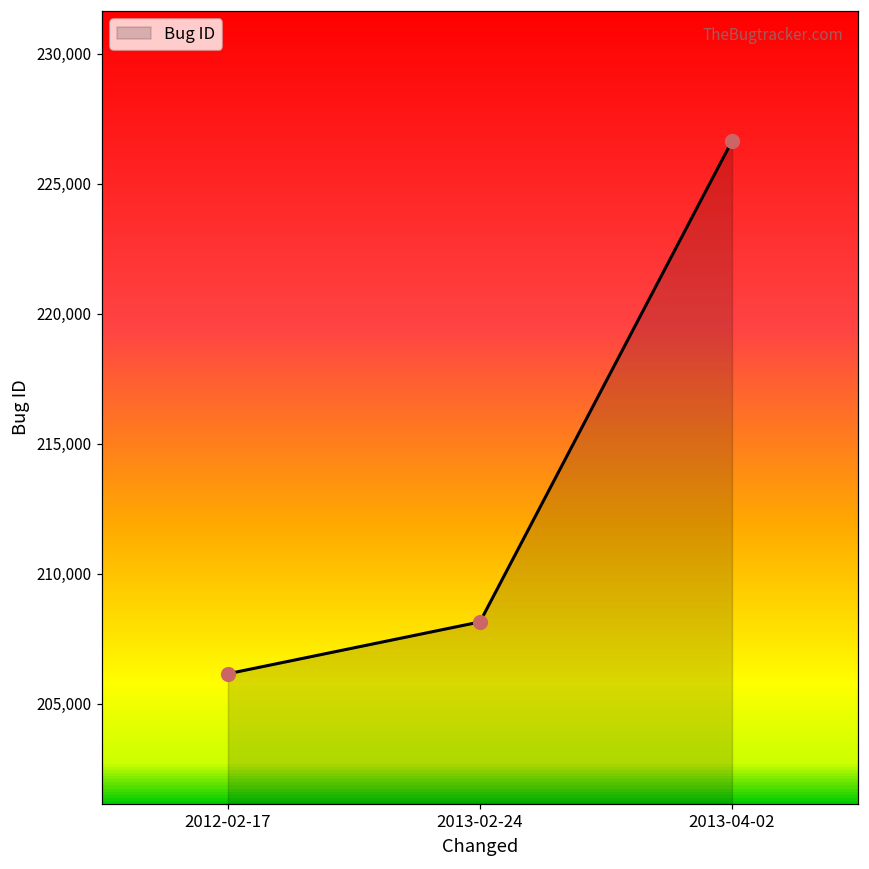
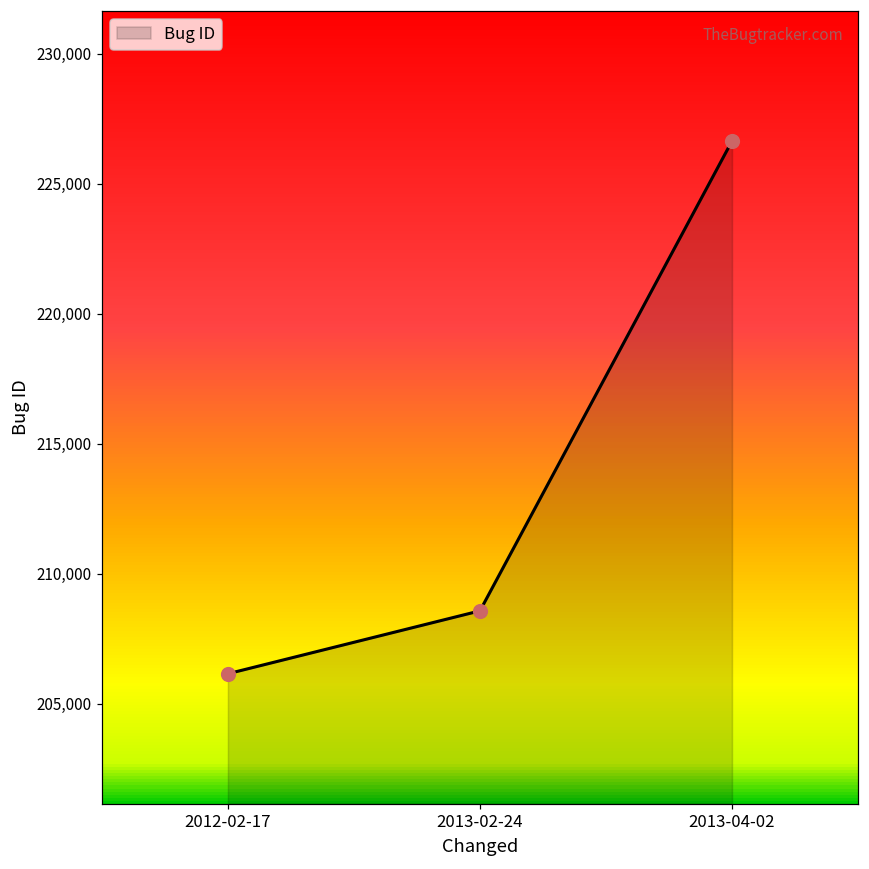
  {
    "2012-02-17": "206,200",
-   "2013-02-24": "208,200",
+   "2013-02-24": "208,600",
    "2013-04-02": "226,600"
  }
